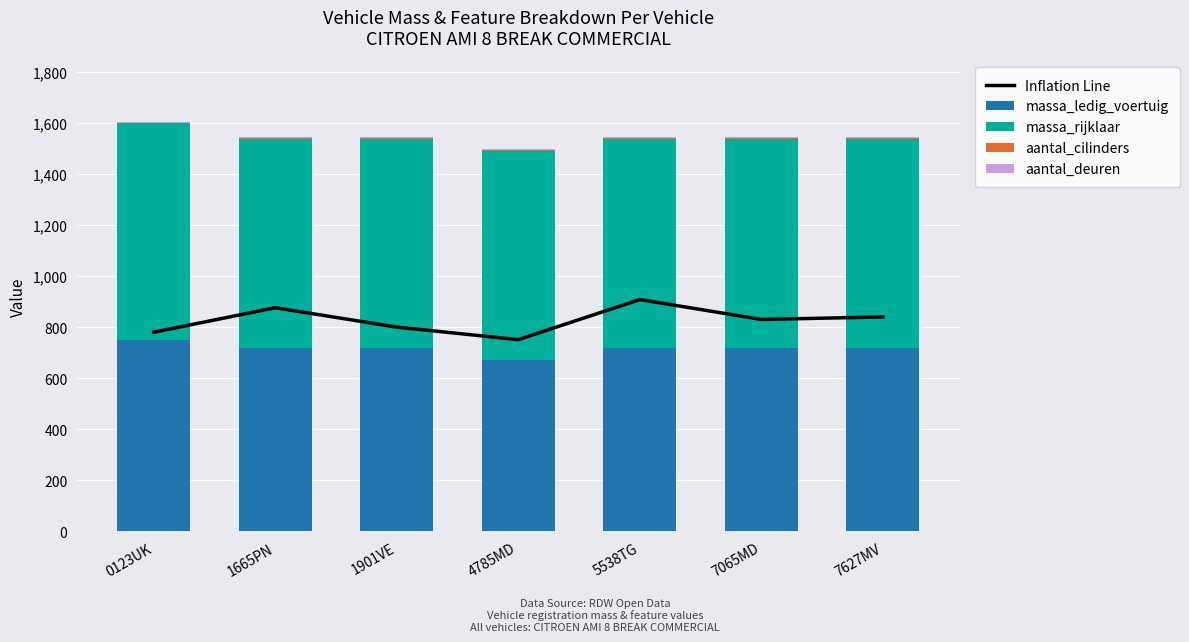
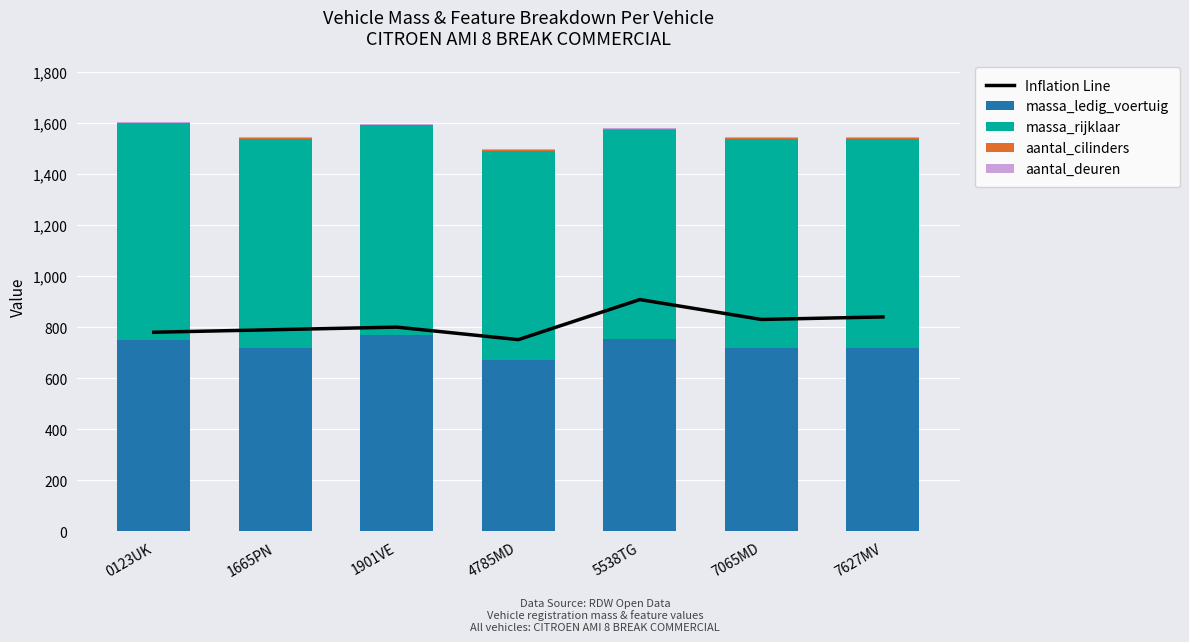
  {
    "Inflation Line": {
      "0123UK": 780,
-     "1665PN": 880,
+     "1665PN": 790,
      "1901VE": 800,
      "4785MD": 750,
      "5538TG": 910,
      "7065MD": 830,
      "7627MV": 840
    },
    "massa_ledig_voertuig": {
      "0123UK": 750,
      "1665PN": 720,
-     "1901VE": 720,
+     "1901VE": 770,
      "4785MD": 670,
-     "5538TG": 720,
+     "5538TG": 760,
      "7065MD": 720,
      "7627MV": 720
    },
    "massa_rijklaar": {
      "0123UK": 850,
      "1665PN": 820,
      "1901VE": 820,
      "4785MD": 820,
      "5538TG": 820,
      "7065MD": 820,
      "7627MV": 820
    }
  }
